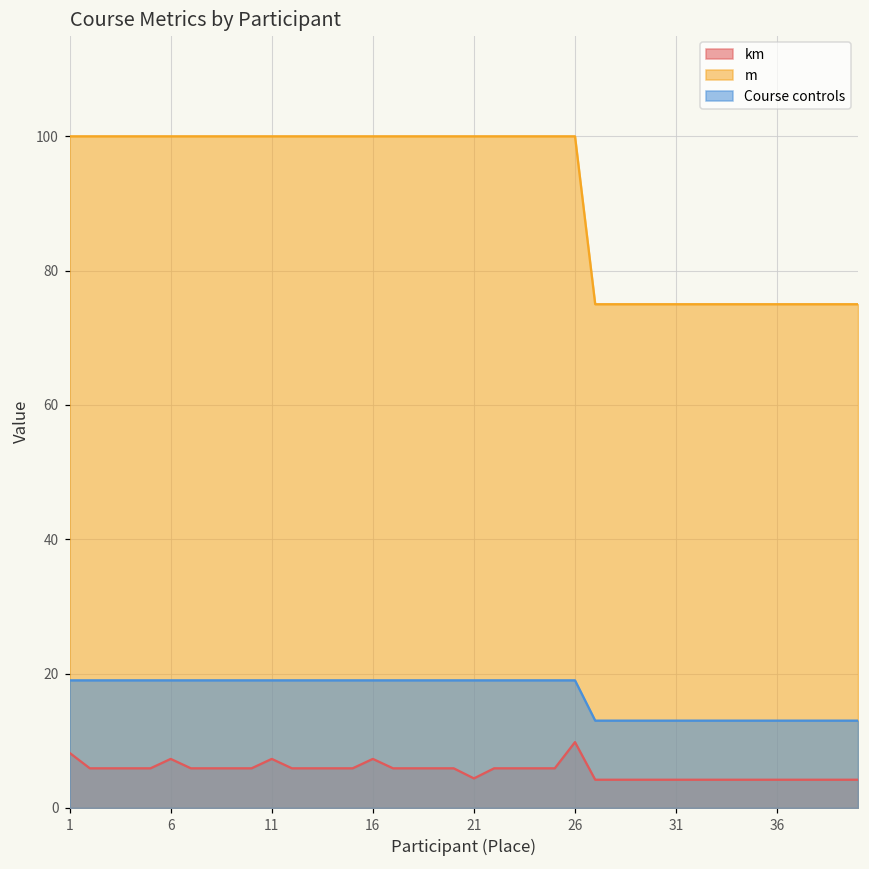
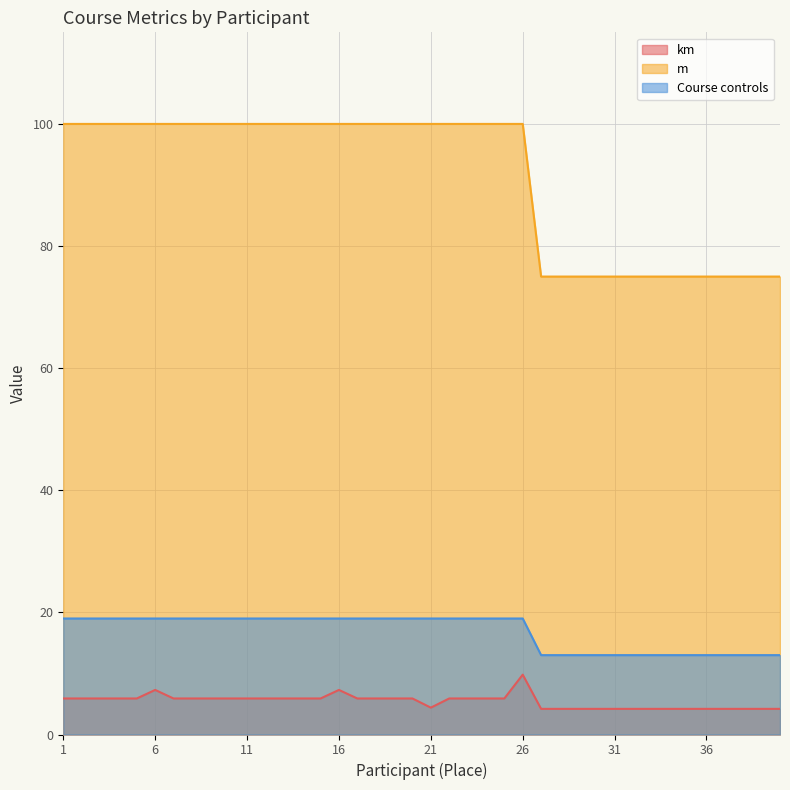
  {
    "km": {
-     "1": 8,
+     "1": 6,
      "6": 7,
-     "11": 7,
+     "11": 6,
      "16": 7,
      "21": 4,
      "26": 10,
      "31": 4,
      "36": 4
    },
    "m": {
      "1": 100,
      "6": 100,
      "11": 100,
      "16": 100,
      "21": 100,
      "26": 100,
      "31": 75,
      "36": 75
    },
    "Course controls": {
      "1": 19,
      "6": 19,
      "11": 19,
      "16": 19,
      "21": 19,
      "26": 19,
      "31": 13,
      "36": 13
    }
  }
